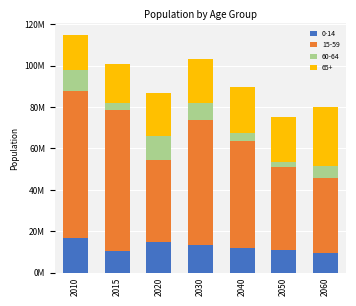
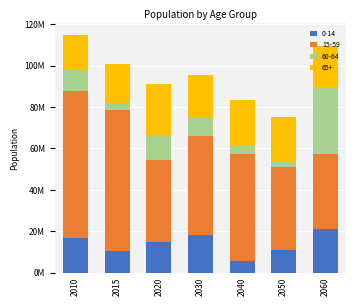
  {
    "0-14": {
      "2010": 17000000,
      "2015": 11000000,
      "2020": 15000000,
-     "2030": 13000000,
-     "2040": 12000000,
+     "2030": 18000000,
+     "2040": 5000000,
      "2050": 11000000,
-     "2060": 10000000
+     "2060": 21000000
    },
    "15-59": {
      "2010": 71000000,
      "2015": 68000000,
      "2020": 39000000,
-     "2030": 60000000,
+     "2030": 48000000,
      "2040": 52000000,
      "2050": 40000000,
      "2060": 36000000
    },
    "60-64": {
      "2010": 10000000,
      "2015": 3000000,
      "2020": 12000000,
      "2030": 8000000,
      "2040": 4000000,
      "2050": 2000000,
-     "2060": 6000000
+     "2060": 32000000
    },
    "65+": {
      "2010": 17000000,
      "2015": 19000000,
-     "2020": 20000000,
+     "2020": 25000000,
      "2030": 21000000,
      "2040": 22000000,
      "2050": 22000000,
-     "2060": 28000000
+     "2060": 20000000
    }
  }
